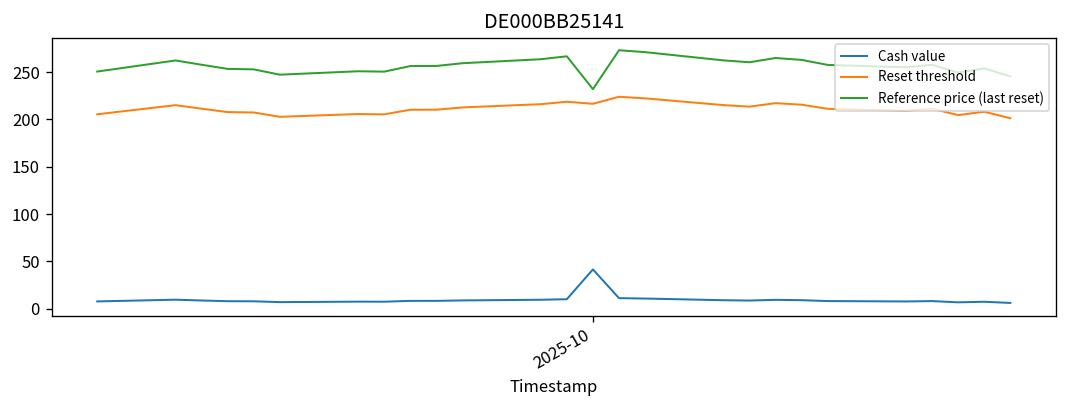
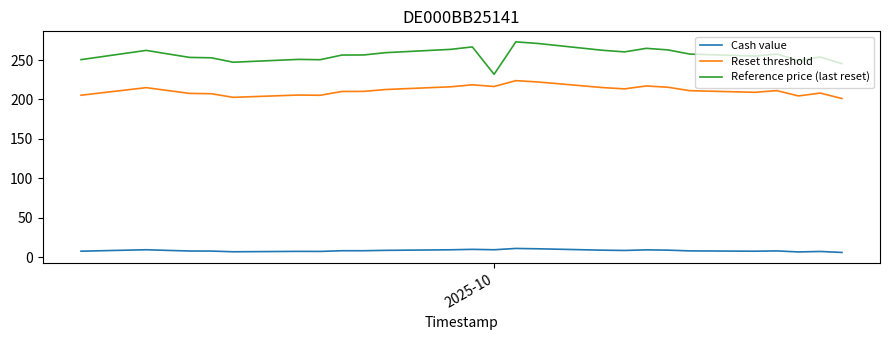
  {
    "Cash value": {
-     "2025-10": 40
+     "2025-10": 10
    },
    "Reset threshold": {
      "2025-10": 220
    },
    "Reference price (last reset)": {
      "2025-10": 230
    }
  }
